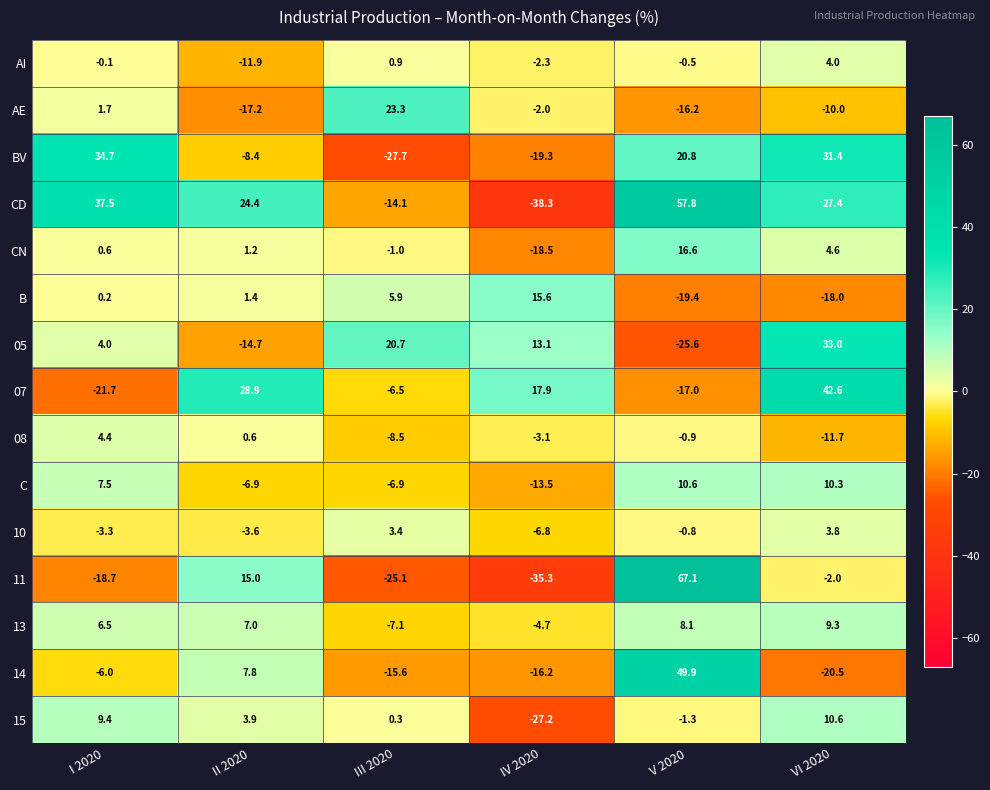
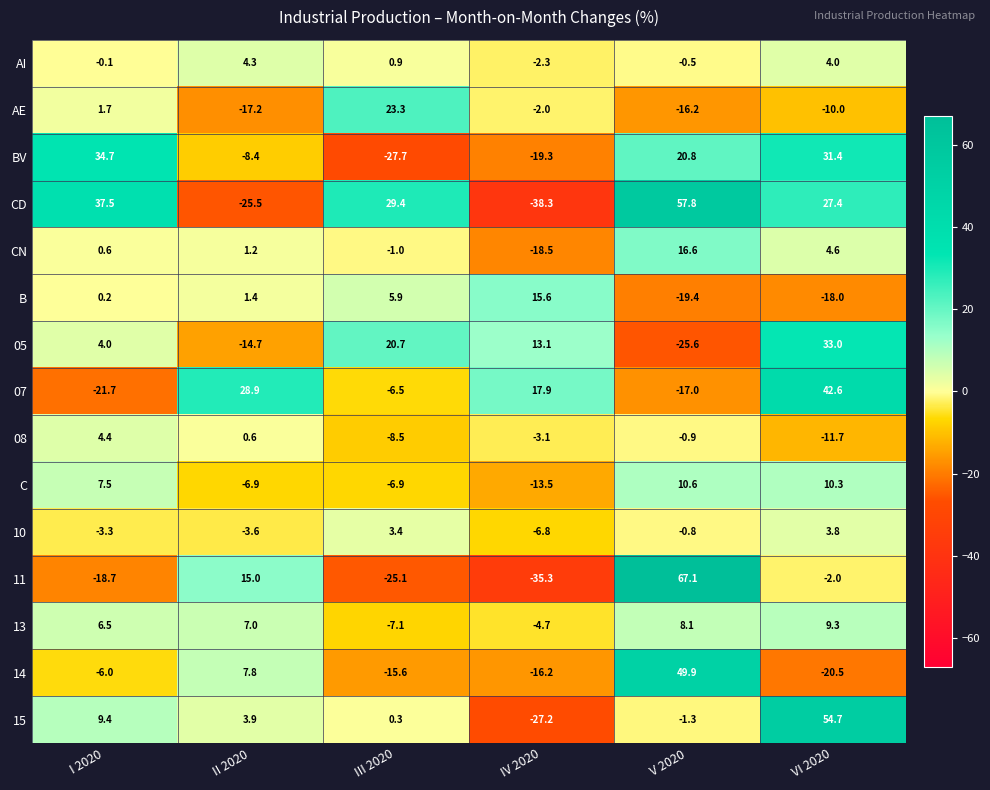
  {
    "AI": {
      "I 2020": -0.1,
-     "II 2020": -11.9,
+     "II 2020": 4.3,
      "III 2020": 0.9,
      "IV 2020": -2.3,
      "V 2020": -0.5,
      "VI 2020": 4.0
    },
    "AE": {
      "I 2020": 1.7,
      "II 2020": -17.2,
      "III 2020": 23.3,
      "IV 2020": -2.0,
      "V 2020": -16.2,
      "VI 2020": -10.0
    },
    "BV": {
      "I 2020": 34.7,
      "II 2020": -8.4,
      "III 2020": -27.7,
      "IV 2020": -19.3,
      "V 2020": 20.8,
      "VI 2020": 31.4
    },
    "CD": {
      "I 2020": 37.5,
-     "II 2020": 24.4,
-     "III 2020": -14.1,
+     "II 2020": -25.5,
+     "III 2020": 29.4,
      "IV 2020": -38.3,
      "V 2020": 57.8,
      "VI 2020": 27.4
    },
    "CN": {
      "I 2020": 0.6,
      "II 2020": 1.2,
      "III 2020": -1.0,
      "IV 2020": -18.5,
      "V 2020": 16.6,
      "VI 2020": 4.6
    },
    "B": {
      "I 2020": 0.2,
      "II 2020": 1.4,
      "III 2020": 5.9,
      "IV 2020": 15.6,
      "V 2020": -19.4,
      "VI 2020": -18.0
    },
    "05": {
      "I 2020": 4.0,
      "II 2020": -14.7,
      "III 2020": 20.7,
      "IV 2020": 13.1,
      "V 2020": -25.6,
      "VI 2020": 33.0
    },
    "07": {
      "I 2020": -21.7,
      "II 2020": 28.9,
      "III 2020": -6.5,
      "IV 2020": 17.9,
      "V 2020": -17.0,
      "VI 2020": 42.6
    },
    "08": {
      "I 2020": 4.4,
      "II 2020": 0.6,
      "III 2020": -8.5,
      "IV 2020": -3.1,
      "V 2020": -0.9,
      "VI 2020": -11.7
    },
    "C": {
      "I 2020": 7.5,
      "II 2020": -6.9,
      "III 2020": -6.9,
      "IV 2020": -13.5,
      "V 2020": 10.6,
      "VI 2020": 10.3
    },
    "10": {
      "I 2020": -3.3,
      "II 2020": -3.6,
      "III 2020": 3.4,
      "IV 2020": -6.8,
      "V 2020": -0.8,
      "VI 2020": 3.8
    },
    "11": {
      "I 2020": -18.7,
      "II 2020": 15.0,
      "III 2020": -25.1,
      "IV 2020": -35.3,
      "V 2020": 67.1,
      "VI 2020": -2.0
    },
    "13": {
      "I 2020": 6.5,
      "II 2020": 7.0,
      "III 2020": -7.1,
      "IV 2020": -4.7,
      "V 2020": 8.1,
      "VI 2020": 9.3
    },
    "14": {
      "I 2020": -6.0,
      "II 2020": 7.8,
      "III 2020": -15.6,
      "IV 2020": -16.2,
      "V 2020": 49.9,
      "VI 2020": -20.5
    },
    "15": {
      "I 2020": 9.4,
      "II 2020": 3.9,
      "III 2020": 0.3,
      "IV 2020": -27.2,
      "V 2020": -1.3,
-     "VI 2020": 10.6
+     "VI 2020": 54.7
    }
  }
